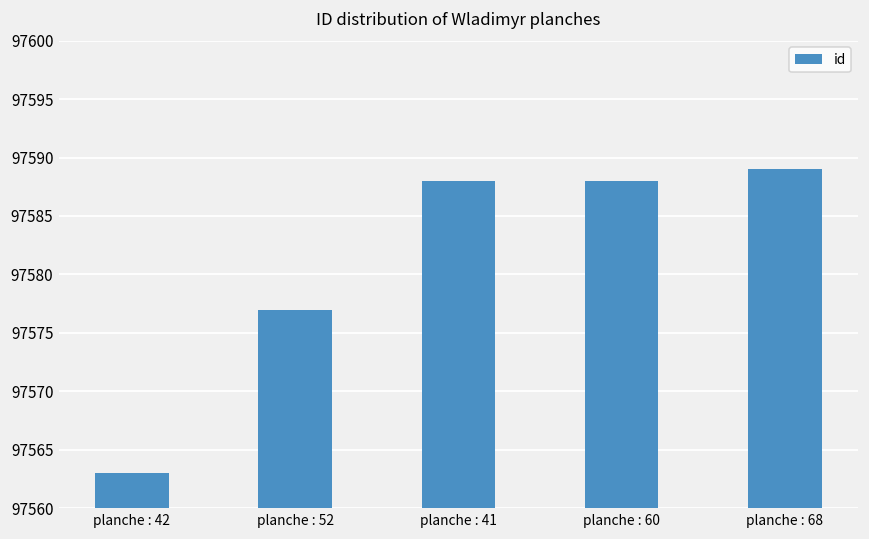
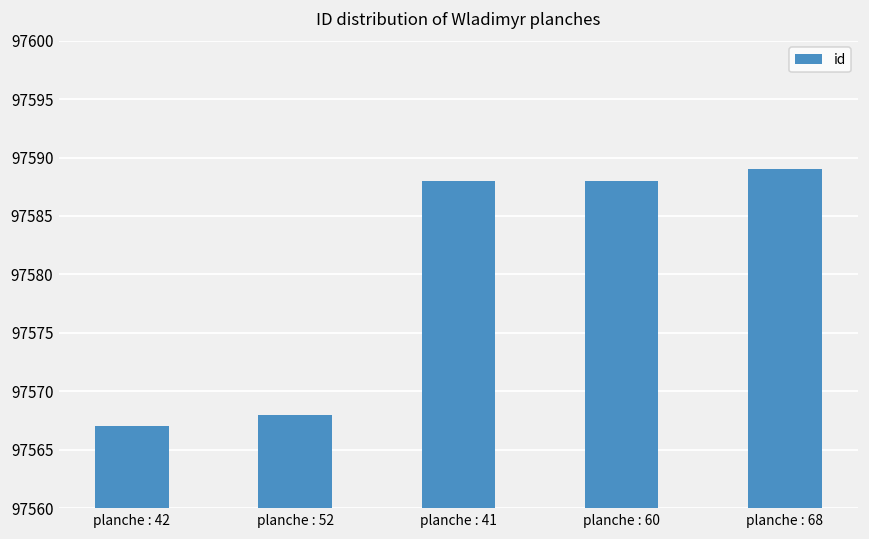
  {
-   "planche : 42": 97563,
-   "planche : 52": 97577,
+   "planche : 42": 97567,
+   "planche : 52": 97568,
    "planche : 41": 97588,
    "planche : 60": 97588,
    "planche : 68": 97589
  }
